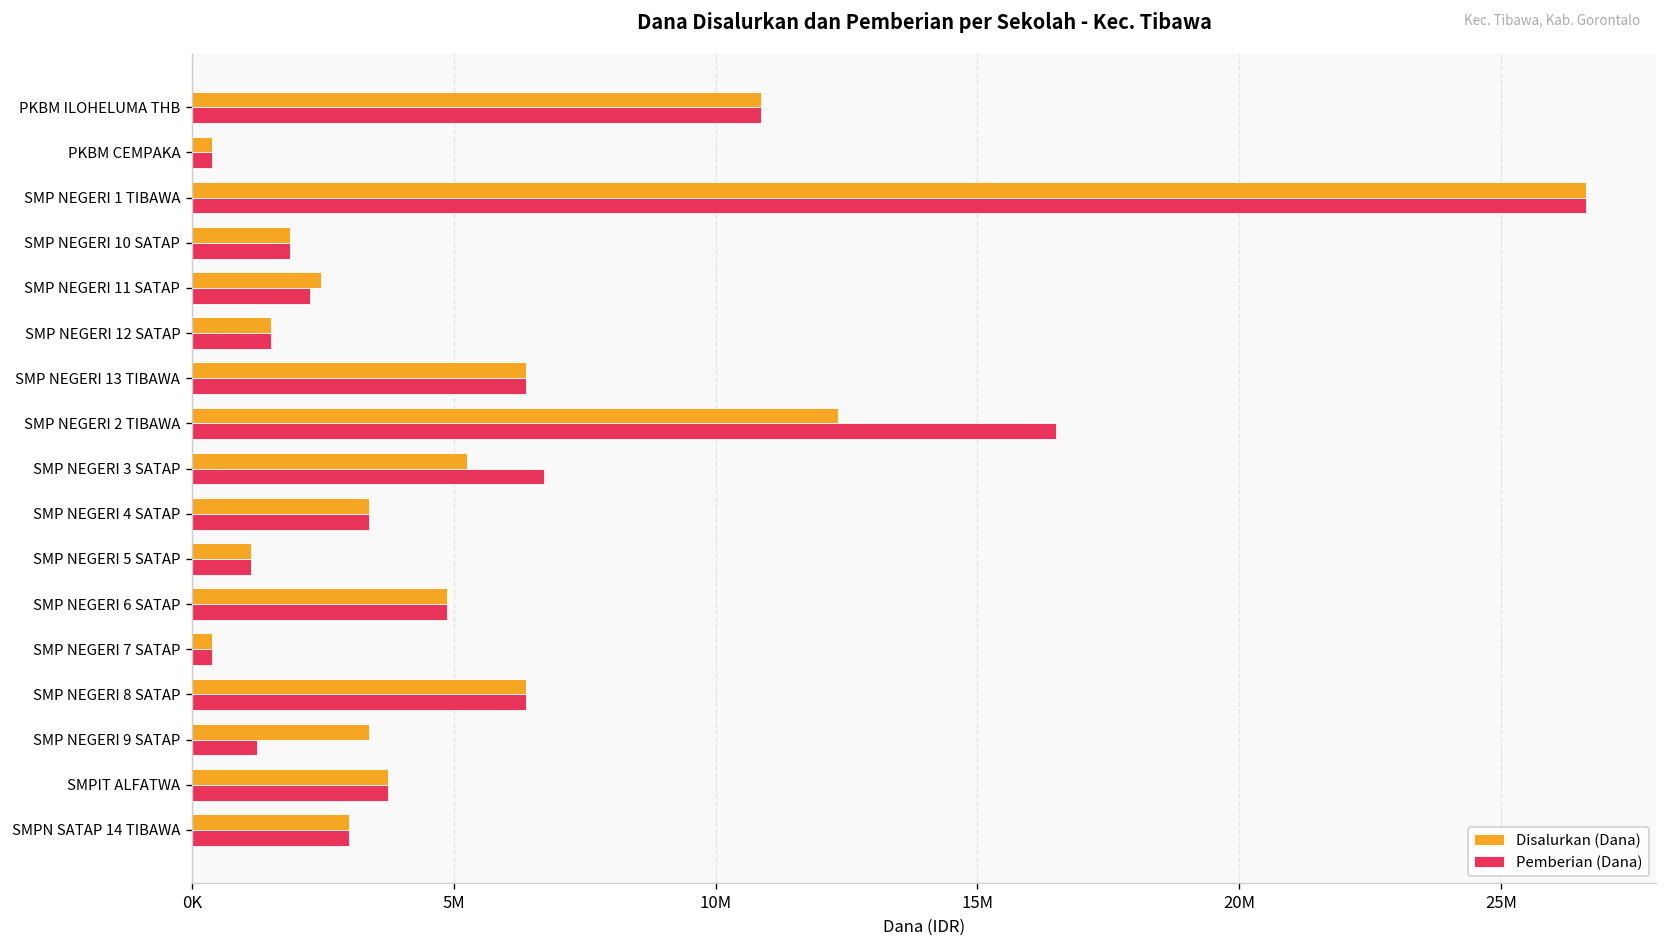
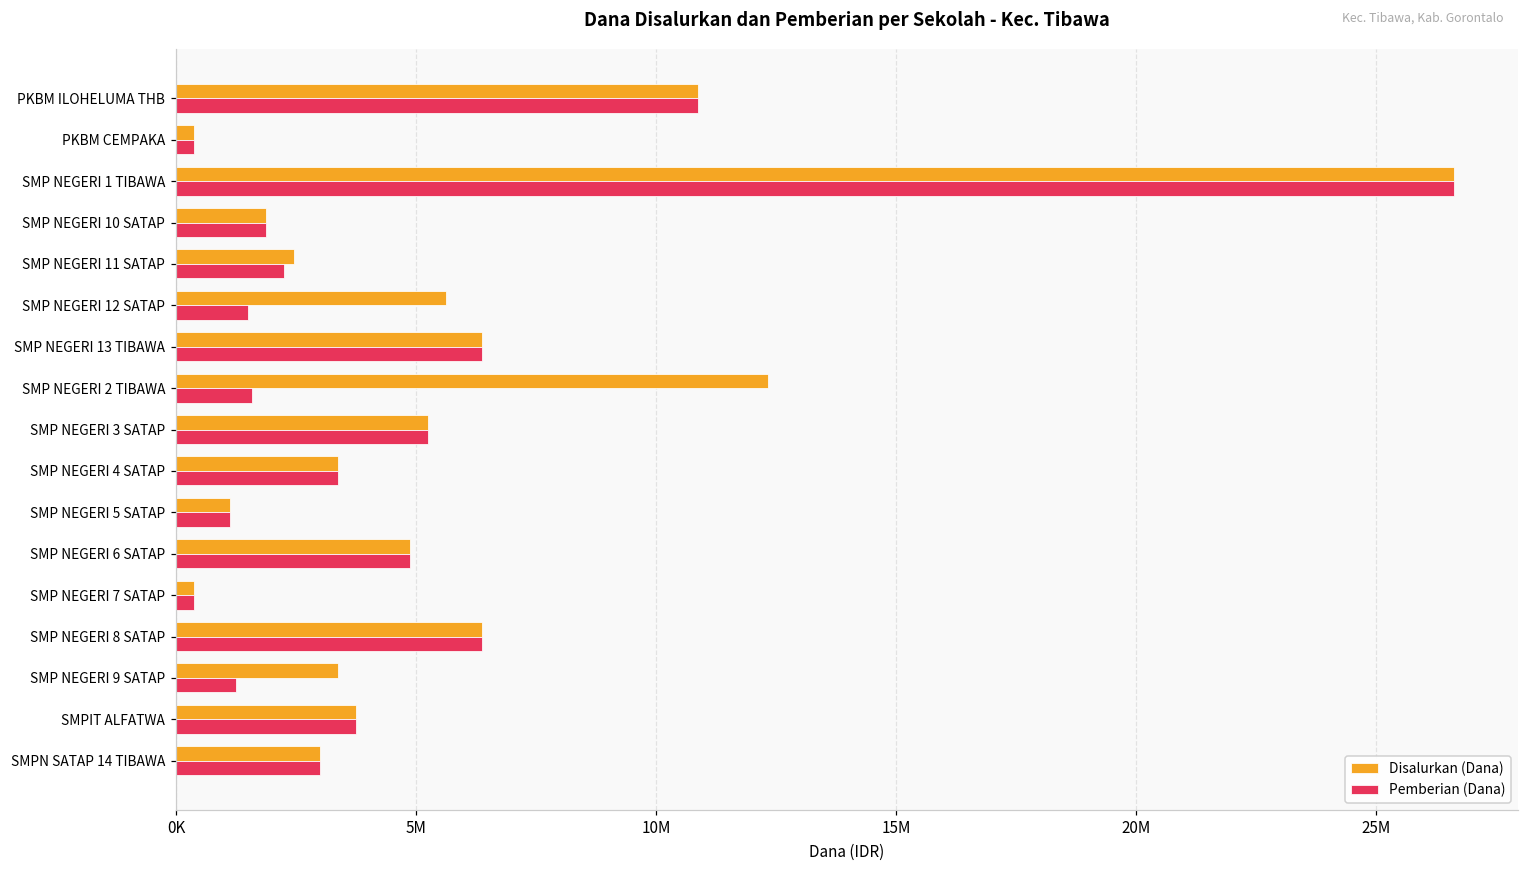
  {
    "Disalurkan (Dana)": {
      "PKBM ILOHELUMA THB": 10900000,
      "PKBM CEMPAKA": 400000,
      "SMP NEGERI 1 TIBAWA": 26600000,
      "SMP NEGERI 10 SATAP": 1900000,
      "SMP NEGERI 11 SATAP": 2500000,
-     "SMP NEGERI 12 SATAP": 1500000,
+     "SMP NEGERI 12 SATAP": 5600000,
      "SMP NEGERI 13 TIBAWA": 6400000,
      "SMP NEGERI 2 TIBAWA": 12300000,
      "SMP NEGERI 3 SATAP": 5300000,
      "SMP NEGERI 4 SATAP": 3400000,
      "SMP NEGERI 5 SATAP": 1100000,
      "SMP NEGERI 6 SATAP": 4900000,
      "SMP NEGERI 7 SATAP": 400000,
      "SMP NEGERI 8 SATAP": 6400000,
      "SMP NEGERI 9 SATAP": 3400000,
      "SMPIT ALFATWA": 3800000,
      "SMPN SATAP 14 TIBAWA": 3000000
    },
    "Pemberian (Dana)": {
      "PKBM ILOHELUMA THB": 10900000,
      "PKBM CEMPAKA": 400000,
      "SMP NEGERI 1 TIBAWA": 26600000,
      "SMP NEGERI 10 SATAP": 1900000,
      "SMP NEGERI 11 SATAP": 2300000,
      "SMP NEGERI 12 SATAP": 1500000,
      "SMP NEGERI 13 TIBAWA": 6400000,
-     "SMP NEGERI 2 TIBAWA": 16500000,
-     "SMP NEGERI 3 SATAP": 6700000,
+     "SMP NEGERI 2 TIBAWA": 1600000,
+     "SMP NEGERI 3 SATAP": 5300000,
      "SMP NEGERI 4 SATAP": 3400000,
      "SMP NEGERI 5 SATAP": 1100000,
      "SMP NEGERI 6 SATAP": 4900000,
      "SMP NEGERI 7 SATAP": 400000,
      "SMP NEGERI 8 SATAP": 6400000,
      "SMP NEGERI 9 SATAP": 1200000,
      "SMPIT ALFATWA": 3800000,
      "SMPN SATAP 14 TIBAWA": 3000000
    }
  }
